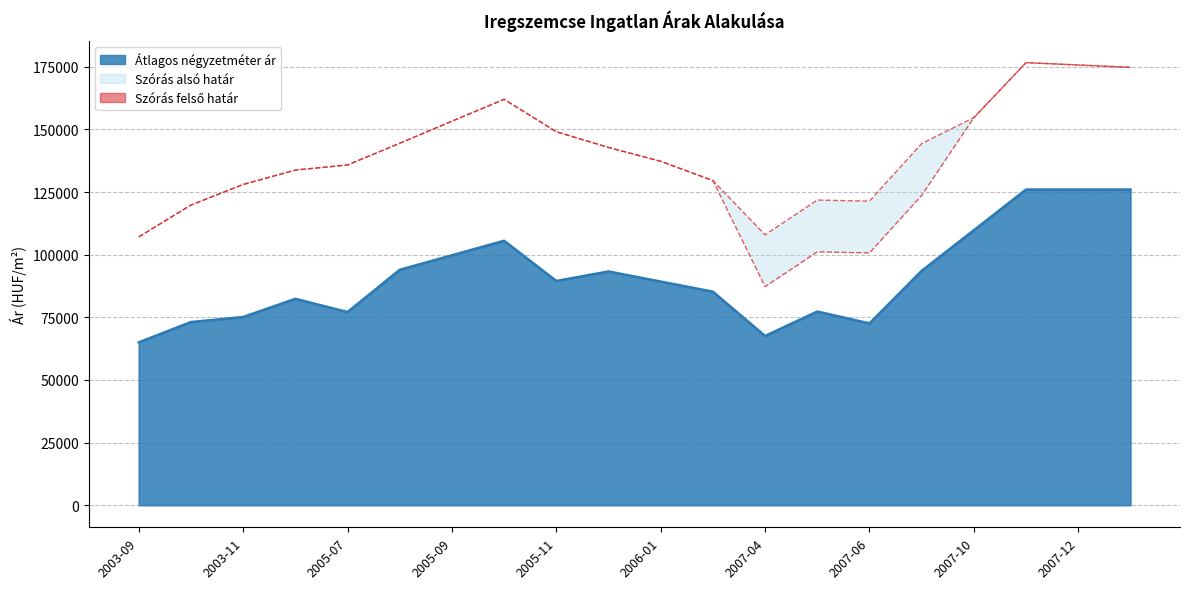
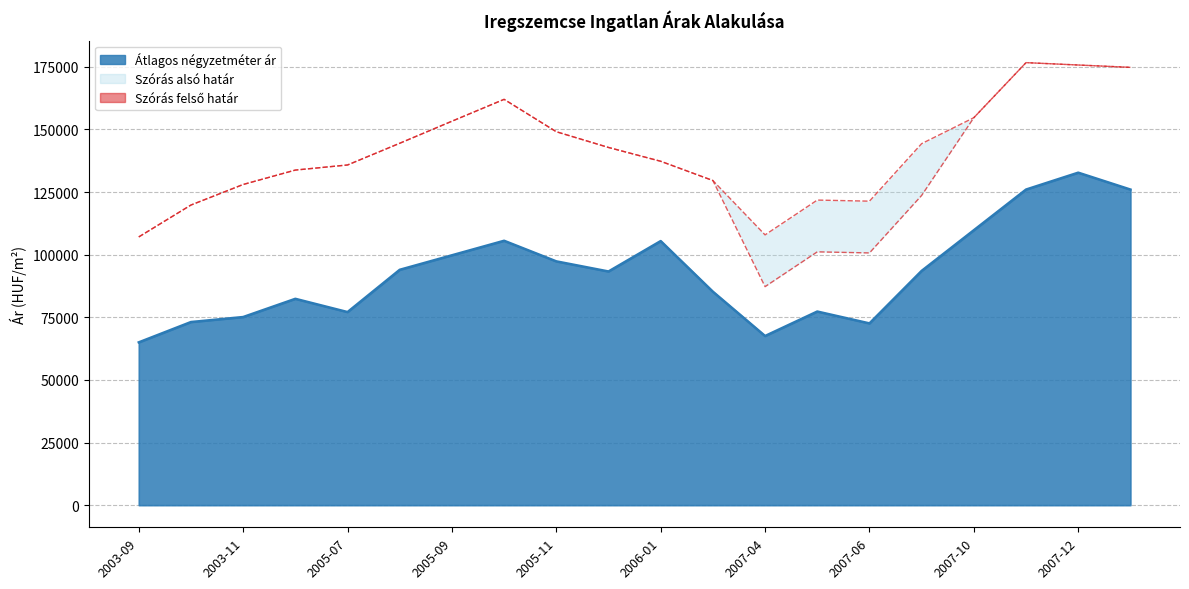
  {
    "Átlagos négyzetméter ár": {
      "2003-09": 65000,
      "2003-11": 75000,
      "2005-07": 77000,
      "2005-09": 100000,
-     "2005-11": 90000,
-     "2006-01": 89000,
+     "2005-11": 97000,
+     "2006-01": 105000,
      "2007-04": 68000,
      "2007-06": 73000,
      "2007-10": 110000,
-     "2007-12": 126000
+     "2007-12": 133000
    }
  }
